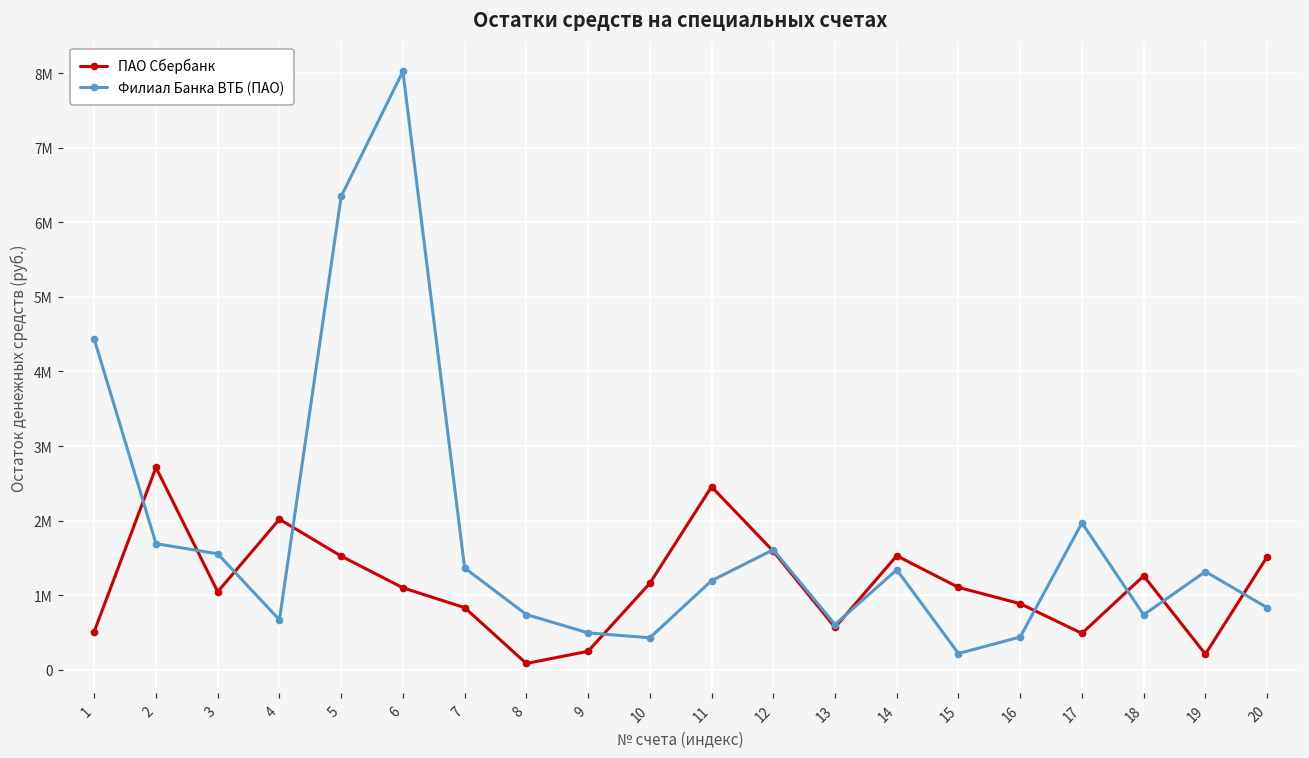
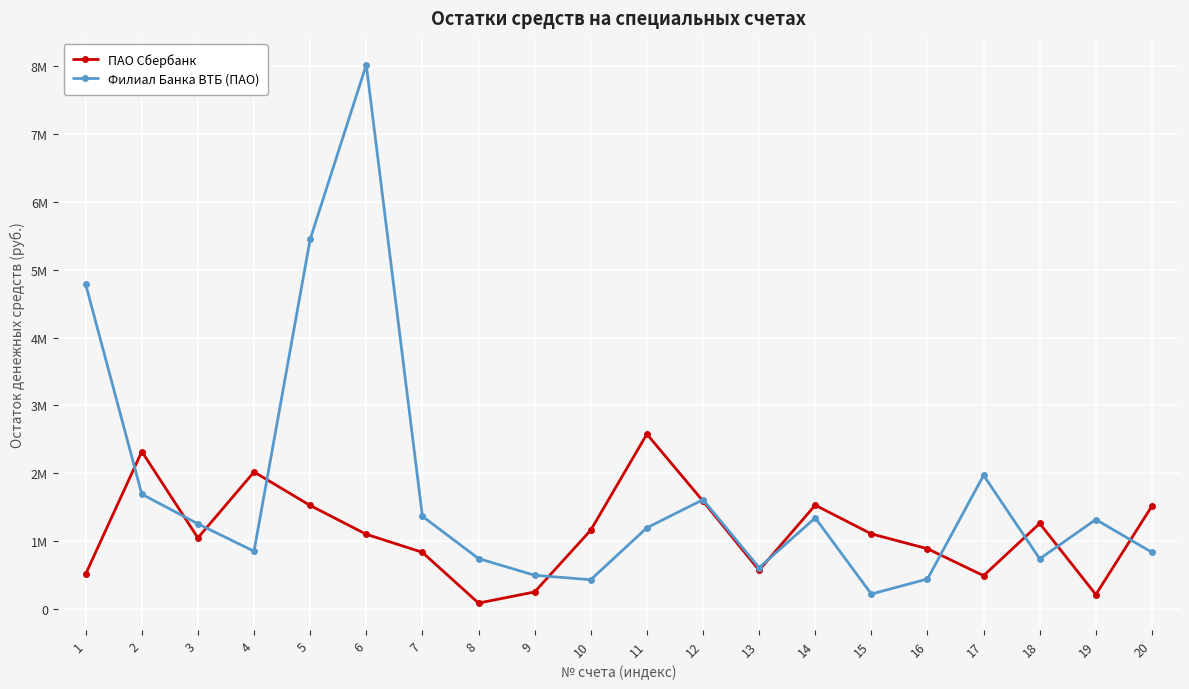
  {
    "ПАО Сбербанк": {
      "1": 500000,
-     "2": 2700000,
+     "2": 2300000,
      "3": 1000000,
      "4": 2000000,
      "5": 1500000,
      "6": 1100000,
      "7": 800000,
      "8": 100000,
      "9": 200000,
      "10": 1200000,
-     "11": 2500000,
+     "11": 2600000,
      "13": 600000,
      "14": 1500000,
      "15": 1100000,
      "16": 900000,
      "17": 500000,
      "18": 1300000,
      "19": 200000,
      "20": 1500000
    },
    "Филиал Банка ВТБ (ПАО)": {
-     "1": 4400000,
+     "1": 4800000,
      "2": 1700000,
-     "3": 1600000,
-     "4": 700000,
-     "5": 6300000,
+     "3": 1300000,
+     "4": 800000,
+     "5": 5400000,
      "6": 8000000,
      "7": 1400000,
      "8": 700000,
      "9": 500000,
      "10": 400000,
      "11": 1200000,
      "13": 600000,
      "14": 1300000,
      "15": 200000,
      "16": 400000,
      "17": 2000000,
      "18": 700000,
      "19": 1300000,
      "20": 800000
    }
  }
